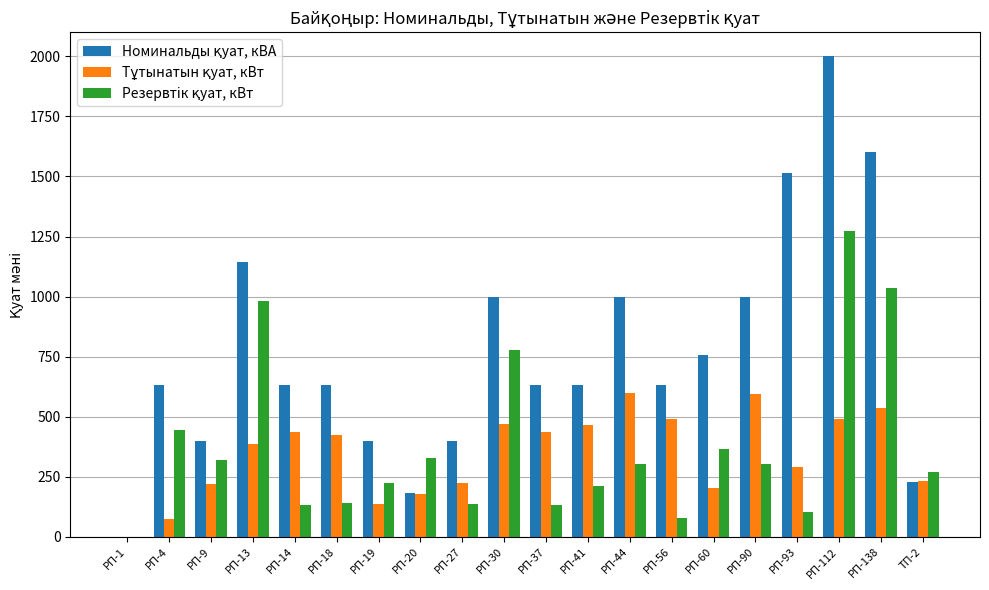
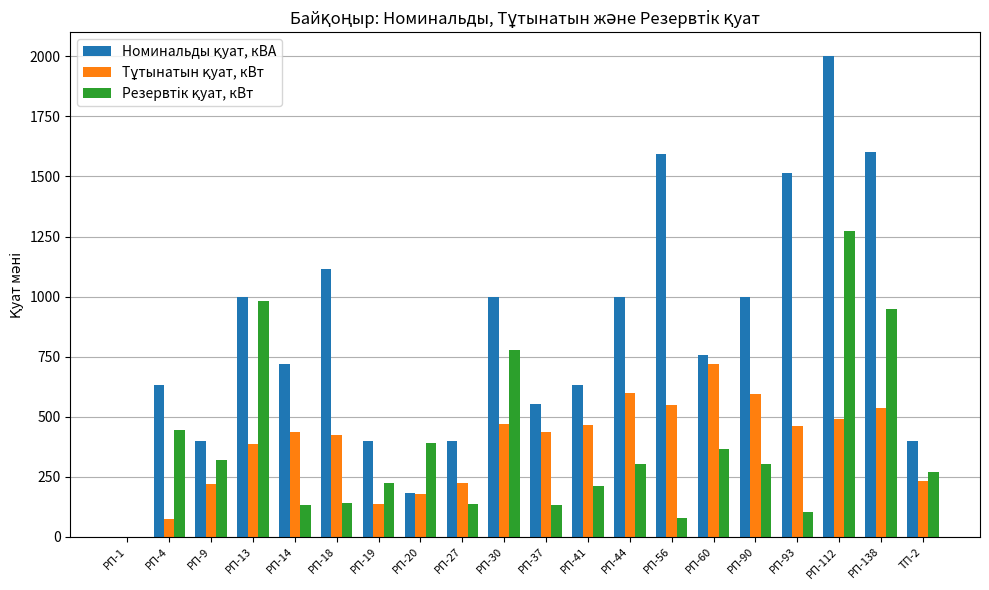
  {
    "Номинальды қуат, кВА": {
      "РП-1": 0,
      "РП-4": 630,
      "РП-9": 400,
-     "РП-13": 1140,
-     "РП-14": 630,
-     "РП-18": 630,
+     "РП-13": 1000,
+     "РП-14": 720,
+     "РП-18": 1120,
      "РП-19": 400,
      "РП-20": 180,
      "РП-27": 400,
      "РП-30": 1000,
-     "РП-37": 630,
+     "РП-37": 550,
      "РП-41": 630,
      "РП-44": 1000,
-     "РП-56": 630,
+     "РП-56": 1590,
      "РП-60": 760,
      "РП-90": 1000,
      "РП-93": 1520,
      "РП-112": 2000,
      "РП-138": 1600,
-     "ТП-2": 230
+     "ТП-2": 400
    },
    "Тұтынатын қуат, кВт": {
      "РП-1": 0,
      "РП-4": 70,
      "РП-9": 220,
      "РП-13": 390,
      "РП-14": 440,
      "РП-18": 430,
      "РП-19": 140,
      "РП-20": 180,
      "РП-27": 220,
      "РП-30": 470,
      "РП-37": 440,
      "РП-41": 470,
      "РП-44": 600,
-     "РП-56": 490,
-     "РП-60": 200,
+     "РП-56": 550,
+     "РП-60": 720,
      "РП-90": 600,
-     "РП-93": 290,
+     "РП-93": 460,
      "РП-112": 490,
      "РП-138": 540,
      "ТП-2": 230
    },
    "Резервтік қуат, кВт": {
      "РП-1": 0,
      "РП-4": 440,
      "РП-9": 320,
      "РП-13": 980,
      "РП-14": 130,
      "РП-18": 140,
      "РП-19": 220,
-     "РП-20": 330,
+     "РП-20": 390,
      "РП-27": 140,
      "РП-30": 780,
      "РП-37": 130,
      "РП-41": 210,
      "РП-44": 300,
      "РП-56": 80,
      "РП-60": 370,
      "РП-90": 300,
      "РП-93": 110,
      "РП-112": 1270,
-     "РП-138": 1040,
+     "РП-138": 950,
      "ТП-2": 270
    }
  }
